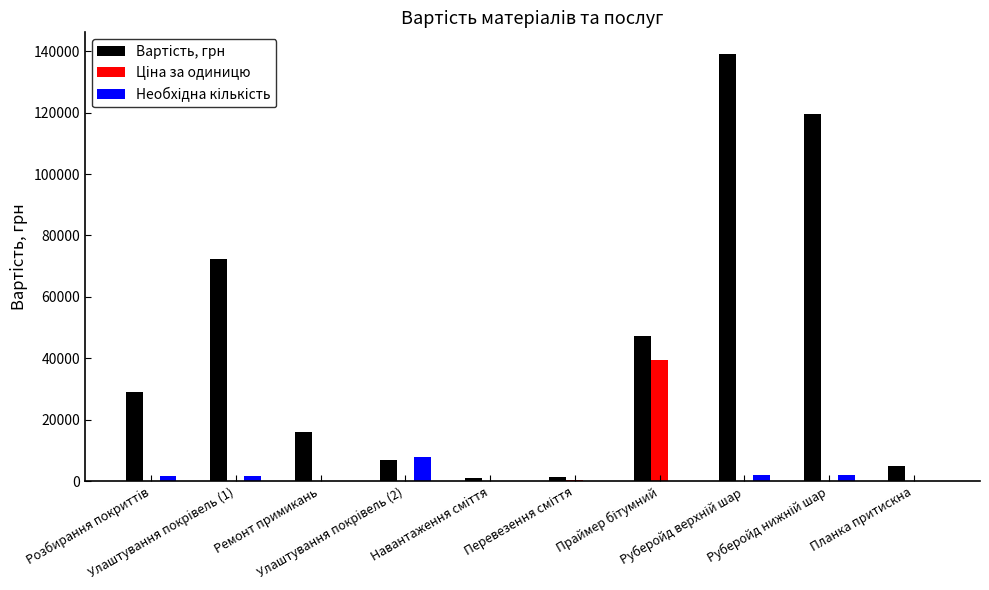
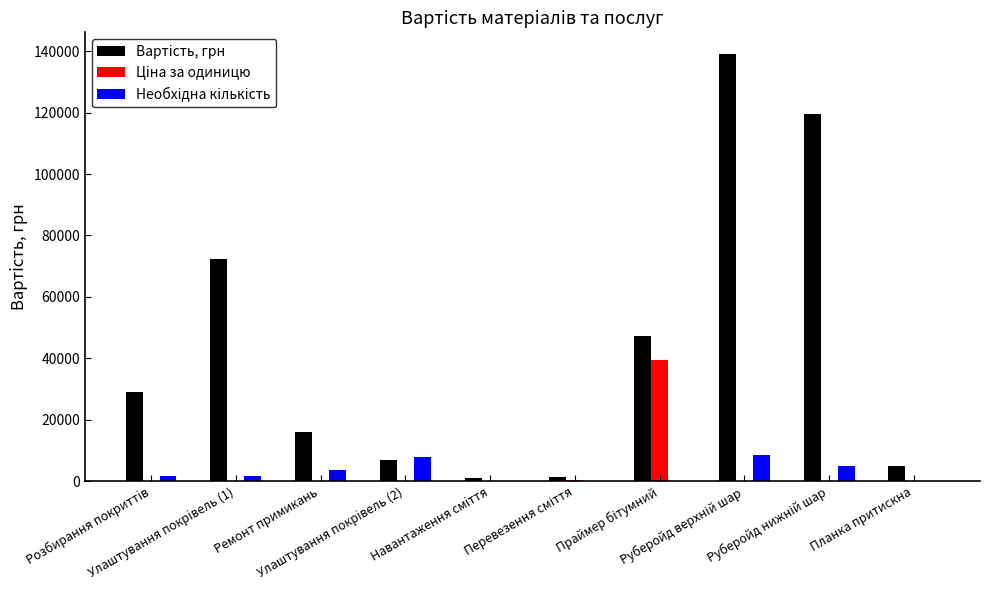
  {
    "Вартість, грн": {
      "Розбирання покриттiв": 29000,
      "Улаштування покрiвель (1)": 72000,
      "Ремонт примикань": 16000,
      "Улаштування покрiвель (2)": 7000,
      "Навантаження смiття": 1000,
      "Перевезення сміття": 1000,
      "Праймер бітумний": 47000,
      "Руберойд верхній шар": 139000,
      "Руберойд нижній шар": 120000,
      "Планка притискна": 5000
    },
    "Ціна за одиницю": {
      "Праймер бітумний": 39000
    },
    "Необхідна кількість": {
      "Розбирання покриттiв": 2000,
      "Улаштування покрiвель (1)": 2000,
-     "Ремонт примикань": 0,
+     "Ремонт примикань": 4000,
      "Улаштування покрiвель (2)": 8000,
-     "Руберойд верхній шар": 2000,
-     "Руберойд нижній шар": 2000
+     "Руберойд верхній шар": 8000,
+     "Руберойд нижній шар": 5000
    }
  }
